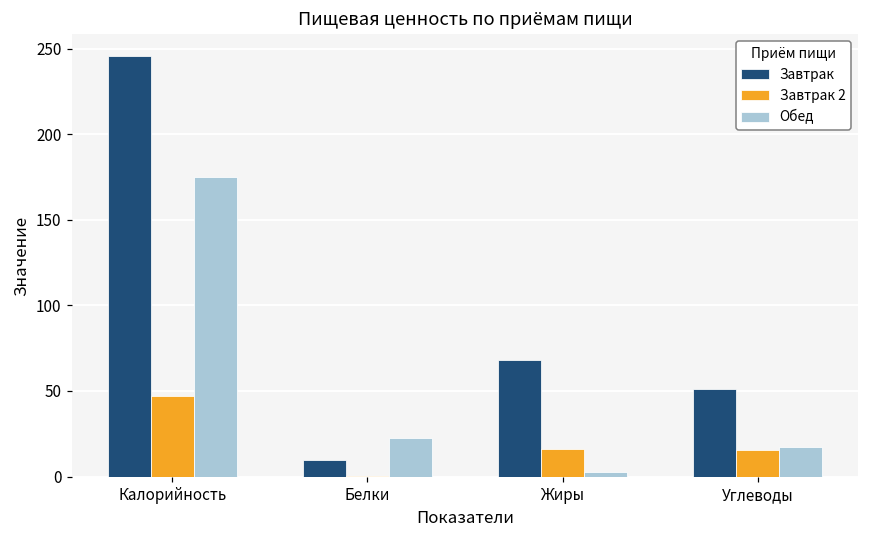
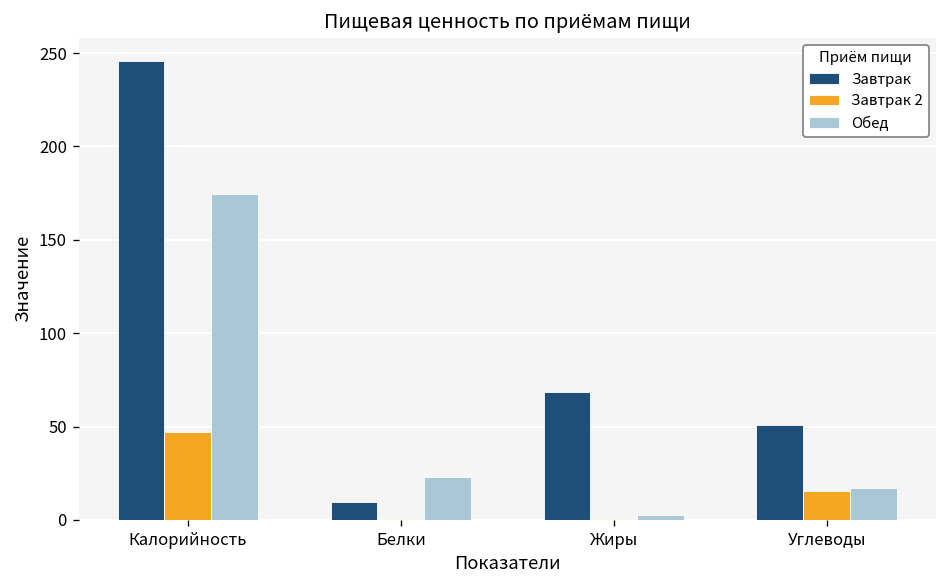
  {
    "Завтрак": {
      "Калорийность": 246,
      "Белки": 10,
      "Жиры": 68,
      "Углеводы": 51
    },
    "Завтрак 2": {
      "Калорийность": 47,
-     "Жиры": 16,
+     "Жиры": 1,
      "Углеводы": 16
    },
    "Обед": {
      "Калорийность": 175,
      "Белки": 23,
      "Жиры": 3,
      "Углеводы": 17
    }
  }
